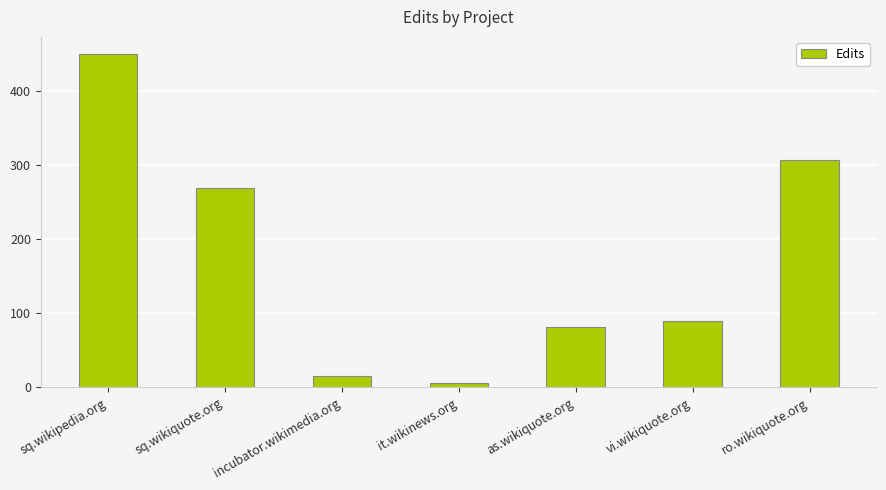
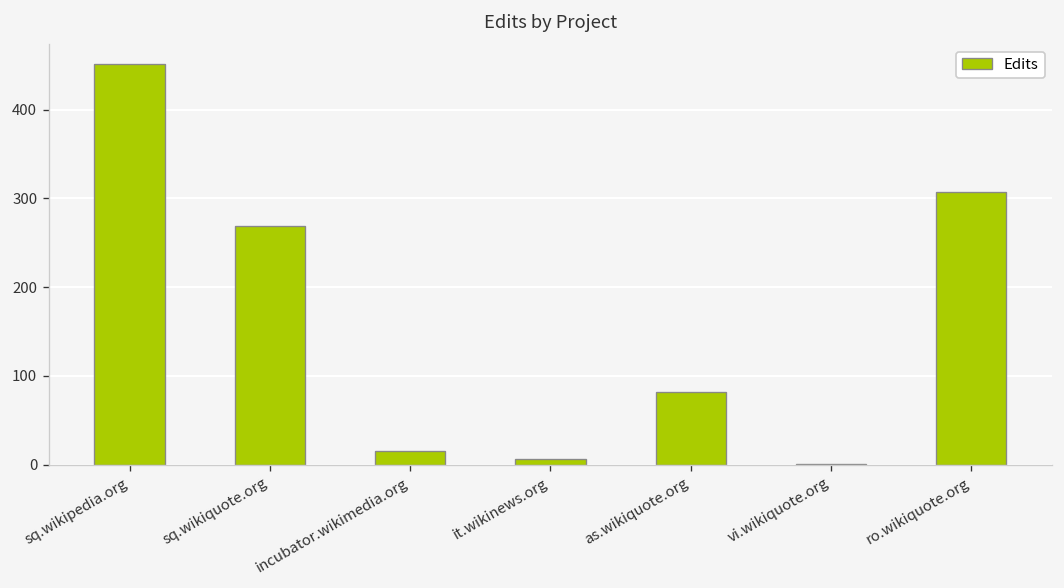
  {
    "sq.wikipedia.org": 450,
    "sq.wikiquote.org": 270,
    "incubator.wikimedia.org": 20,
    "it.wikinews.org": 10,
    "as.wikiquote.org": 80,
-   "vi.wikiquote.org": 90,
+   "vi.wikiquote.org": 0,
    "ro.wikiquote.org": 310
  }
